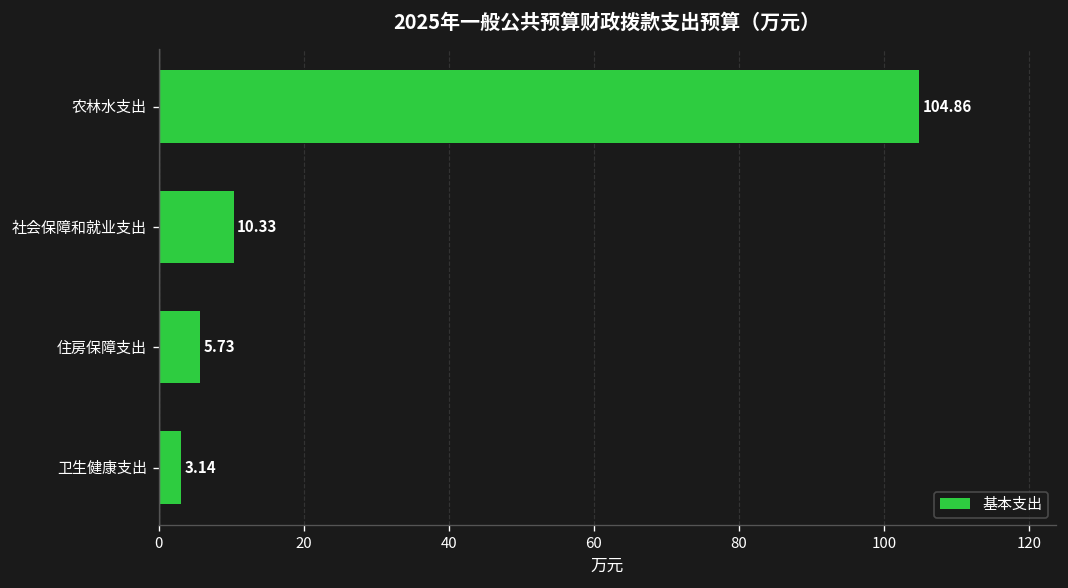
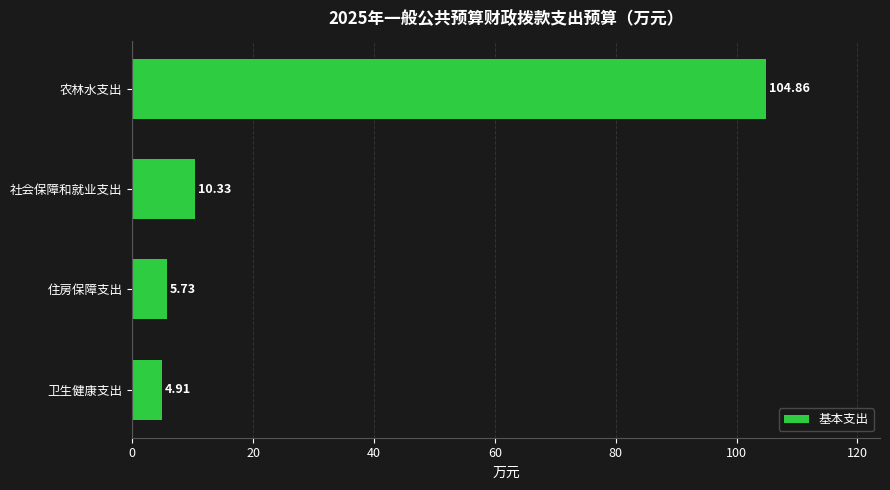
  {
    "农林水支出": 104.86,
    "社会保障和就业支出": 10.33,
    "住房保障支出": 5.73,
-   "卫生健康支出": 3.14
+   "卫生健康支出": 4.91
  }
